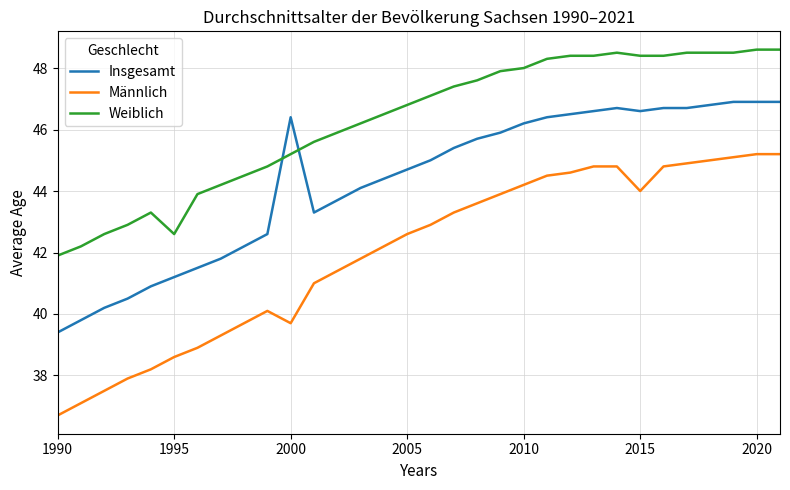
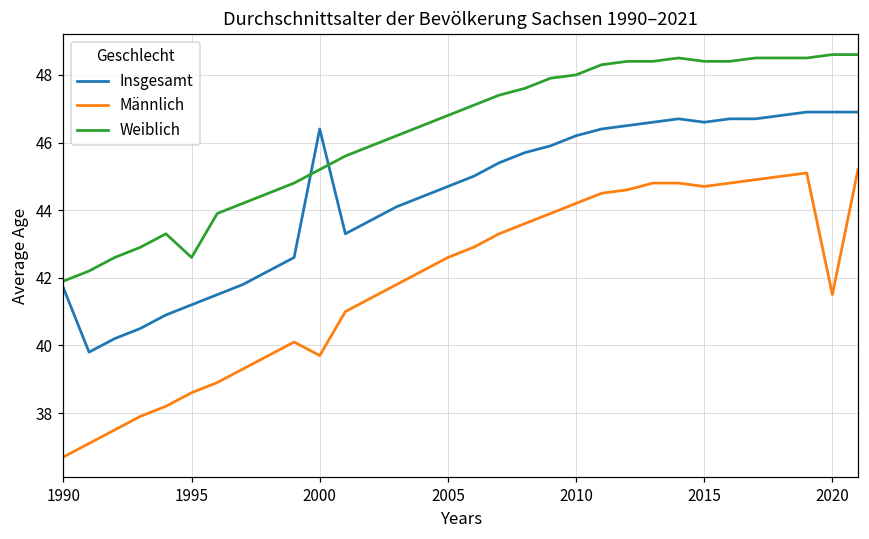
  {
    "Insgesamt": {
-     "1990": 39.4,
+     "1990": 41.7,
      "1995": 41.2,
      "2000": 46.4,
      "2005": 44.7,
      "2010": 46.2,
      "2015": 46.6,
      "2020": 46.9
    },
    "Männlich": {
      "1990": 36.7,
      "1995": 38.6,
      "2000": 39.7,
      "2005": 42.6,
      "2010": 44.2,
-     "2015": 44.0,
-     "2020": 45.2
+     "2015": 44.7,
+     "2020": 41.5
    },
    "Weiblich": {
      "1990": 41.9,
      "1995": 42.6,
      "2000": 45.2,
      "2005": 46.8,
      "2010": 48.0,
      "2015": 48.4,
      "2020": 48.6
    }
  }
